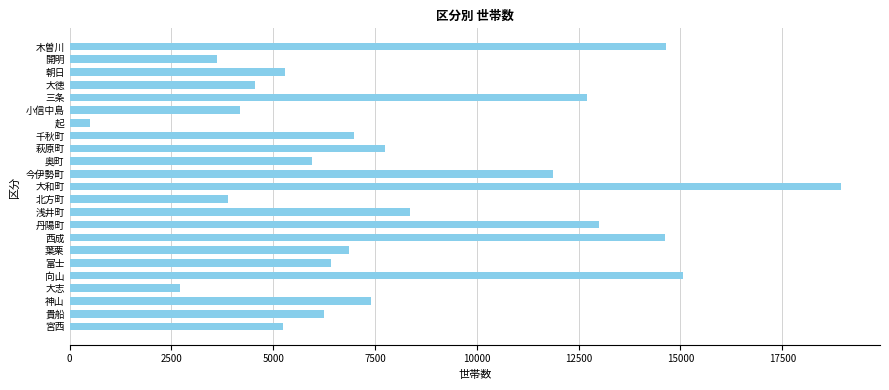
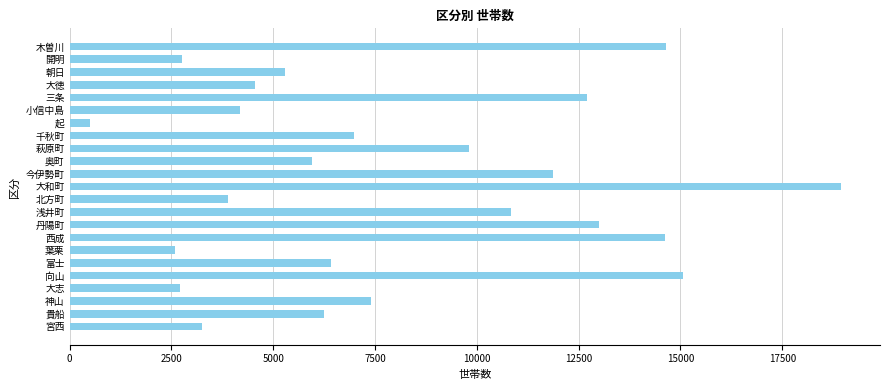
  {
    "木曽川": 14600,
-   "開明": 3600,
+   "開明": 2800,
    "朝日": 5300,
    "大徳": 4500,
    "三条": 12700,
    "小信中島": 4200,
    "起": 500,
    "千秋町": 7000,
-   "萩原町": 7800,
+   "萩原町": 9800,
    "奥町": 6000,
    "今伊勢町": 11900,
    "大和町": 19000,
    "北方町": 3900,
-   "浅井町": 8400,
+   "浅井町": 10800,
    "丹陽町": 13000,
    "西成": 14600,
-   "葉栗": 6900,
+   "葉栗": 2600,
    "富士": 6400,
    "向山": 15100,
    "大志": 2700,
    "神山": 7400,
    "貴船": 6200,
-   "宮西": 5200
+   "宮西": 3300
  }
